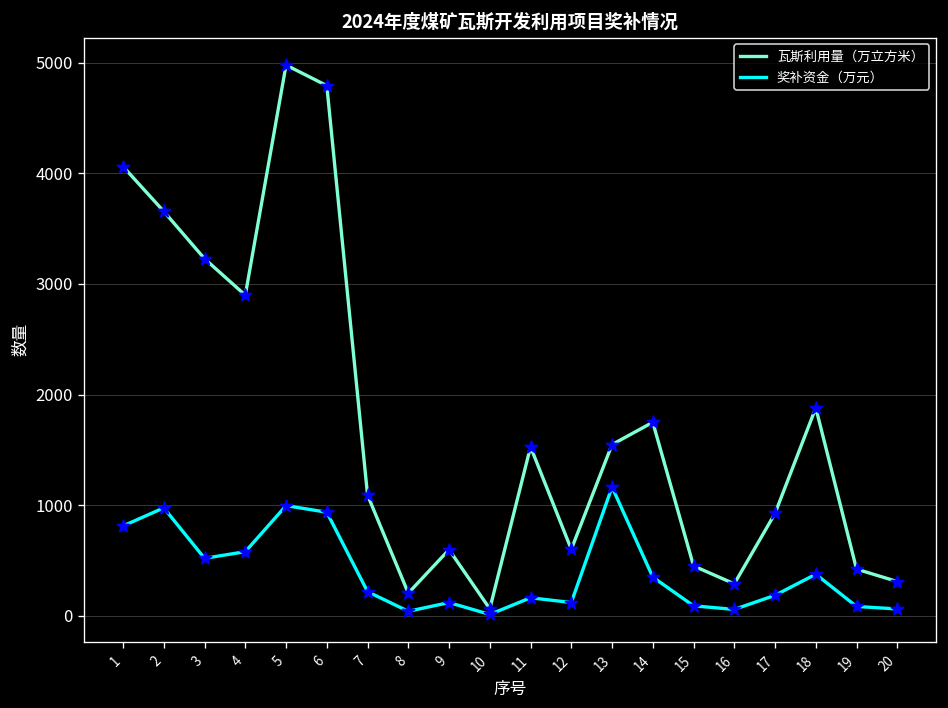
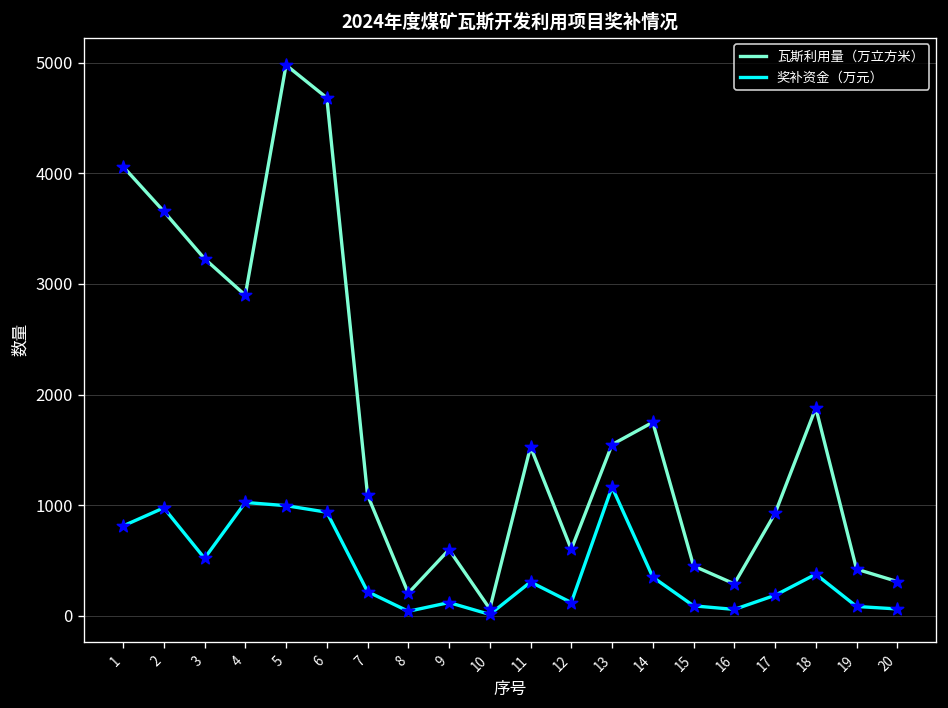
  {
    "瓦斯利用量（万立方米）": {
      "1": 4100,
      "2": 3700,
      "3": 3200,
      "4": 2900,
      "5": 5000,
-     "6": 4800,
+     "6": 4700,
      "7": 1100,
      "8": 200,
      "9": 600,
      "10": 100,
      "11": 1500,
      "12": 600,
      "13": 1500,
      "14": 1700,
      "15": 500,
      "16": 300,
      "17": 900,
      "18": 1900,
      "19": 400,
      "20": 300
    },
    "奖补资金（万元）": {
      "1": 800,
      "2": 1000,
      "3": 500,
-     "4": 600,
+     "4": 1000,
      "5": 1000,
      "6": 900,
      "7": 200,
      "8": 0,
      "9": 100,
      "10": 0,
-     "11": 200,
+     "11": 300,
      "12": 100,
      "13": 1200,
      "14": 300,
      "15": 100,
      "16": 100,
      "17": 200,
      "18": 400,
      "19": 100,
      "20": 100
    }
  }
